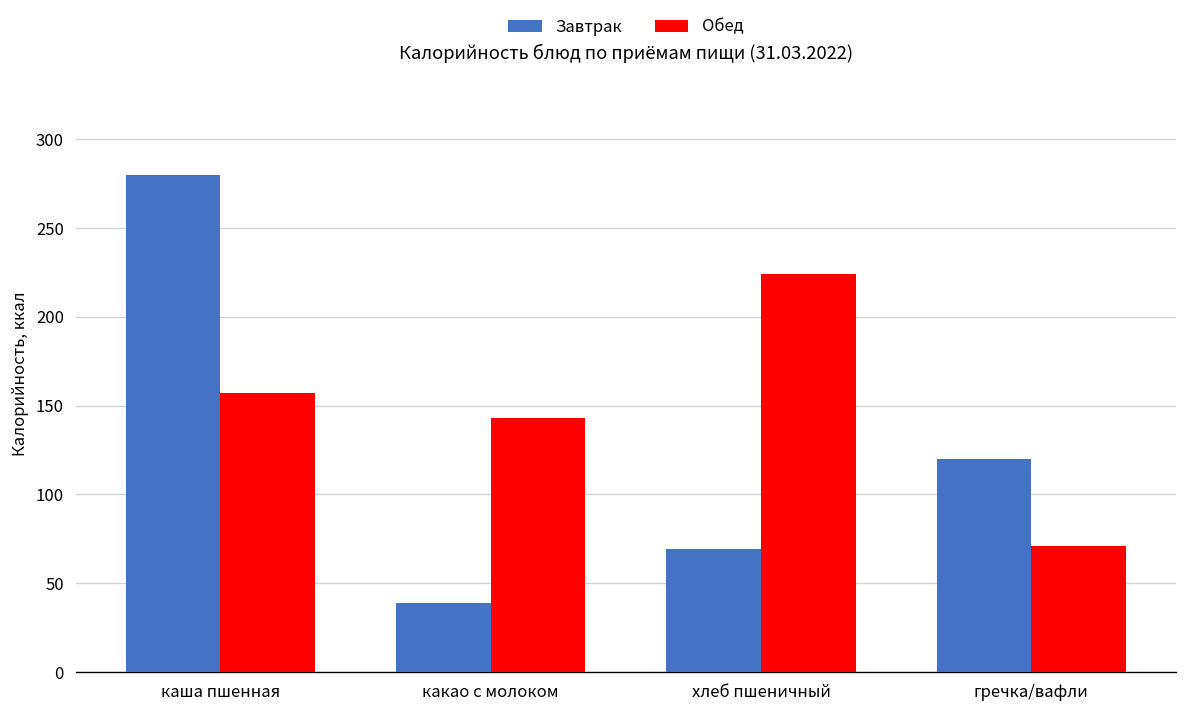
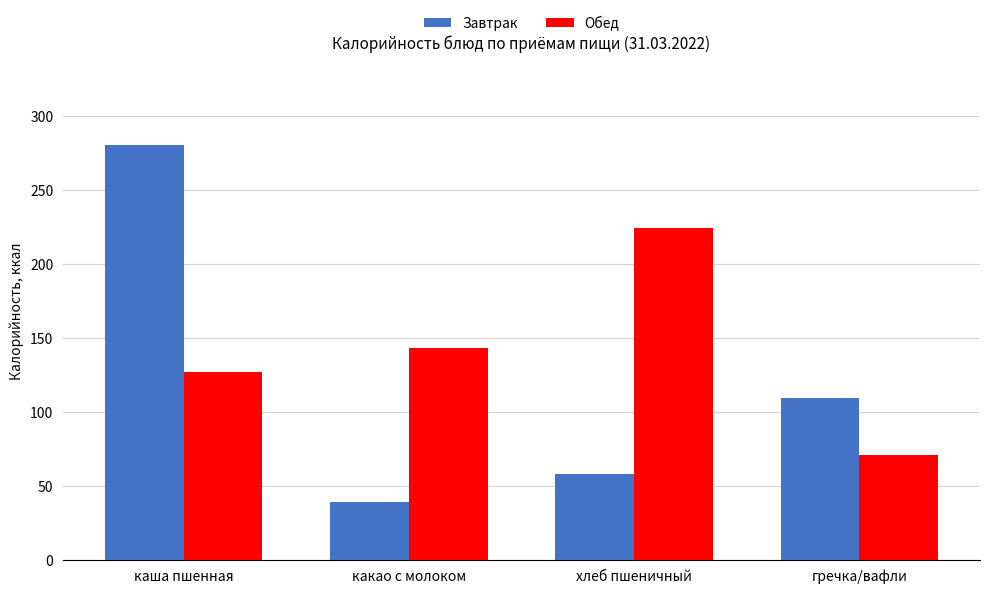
  {
    "Завтрак": {
      "каша пшенная": 280,
      "какао с молоком": 39,
-     "хлеб пшеничный": 69,
-     "гречка/вафли": 120
+     "хлеб пшеничный": 58,
+     "гречка/вафли": 109
    },
    "Обед": {
-     "каша пшенная": 157,
+     "каша пшенная": 127,
      "какао с молоком": 143,
      "хлеб пшеничный": 224,
      "гречка/вафли": 71
    }
  }
